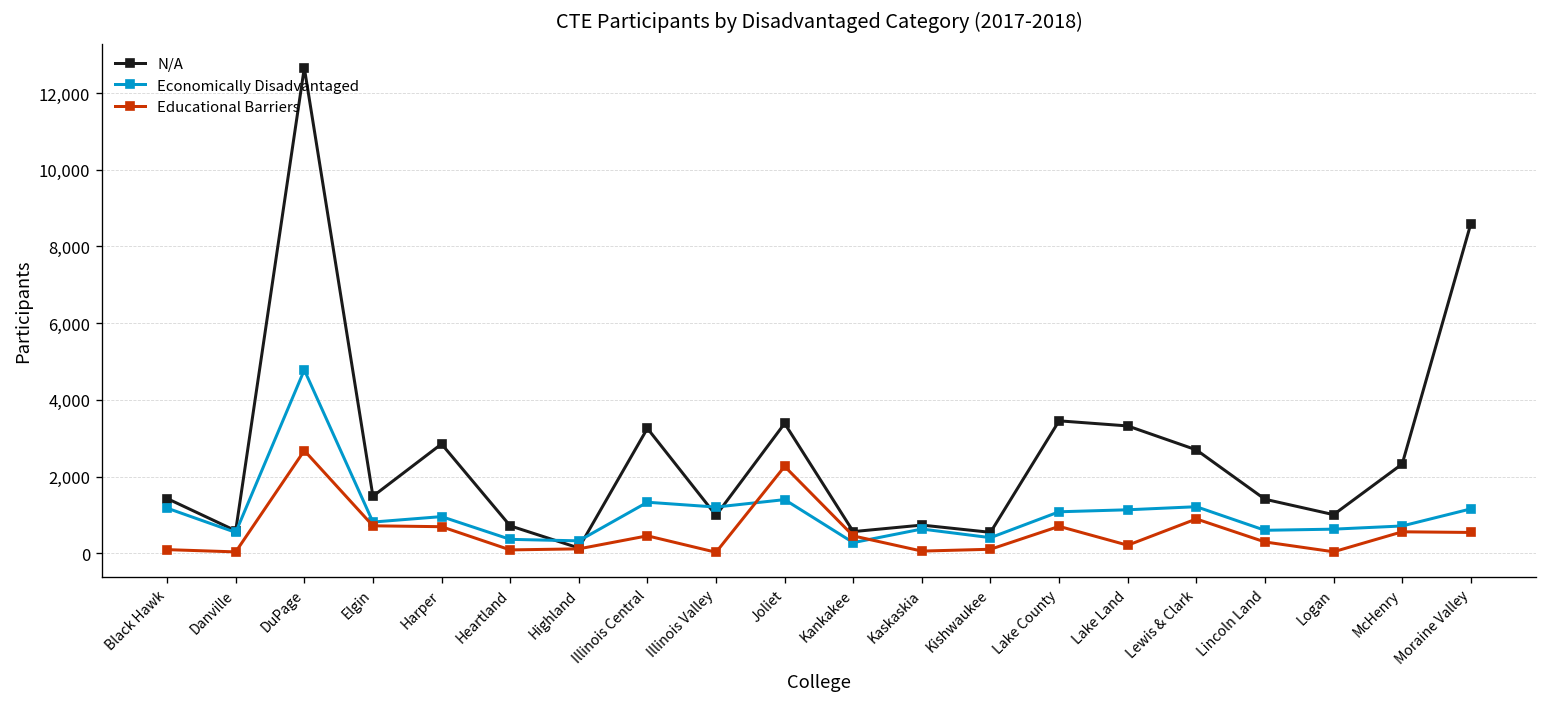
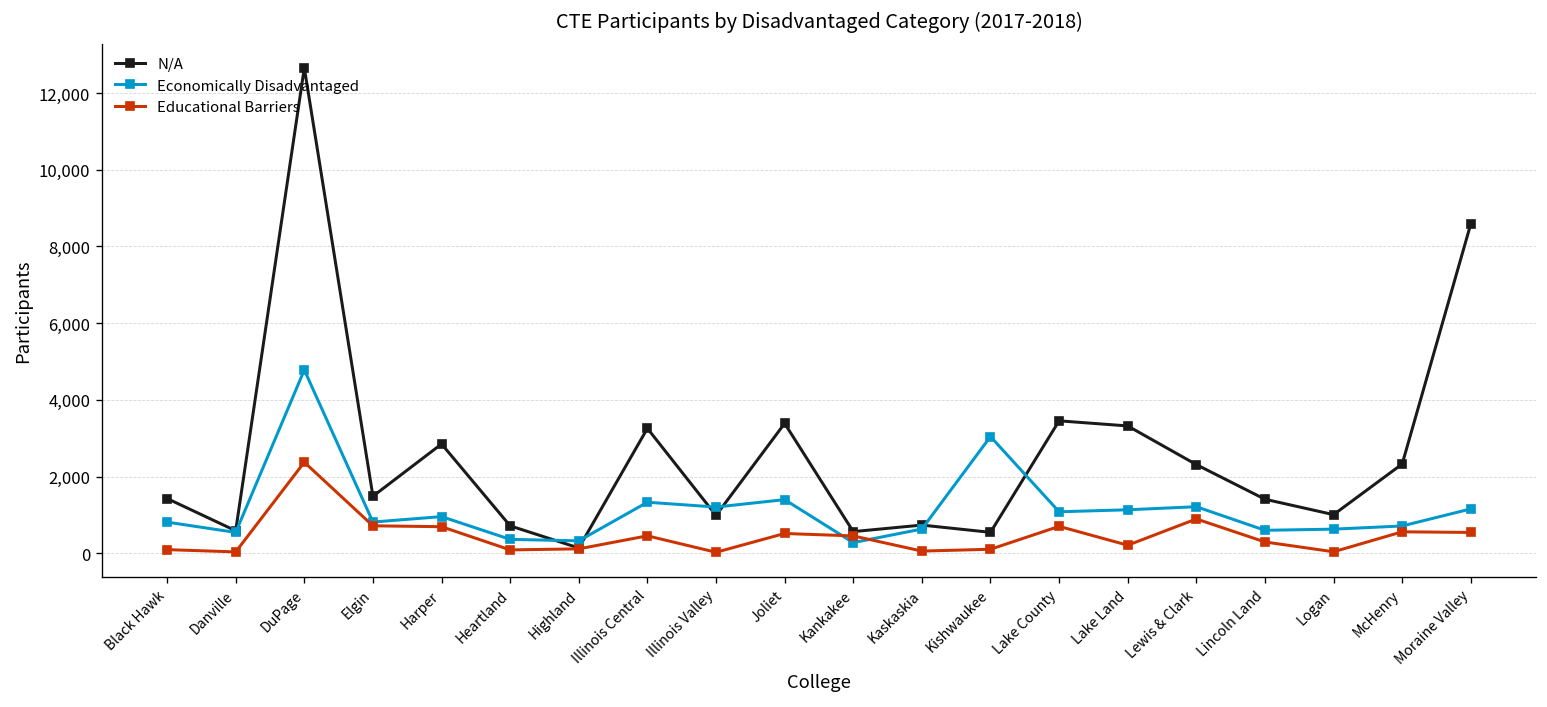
  {
    "N/A": {
      "Black Hawk": "1,400",
      "DuPage": "12,700",
      "Elgin": "1,500",
      "Harper": "2,800",
      "Heartland": "700",
      "Illinois Central": "3,300",
      "Illinois Valley": "1,000",
      "Joliet": "3,400",
      "Kankakee": "600",
      "Kaskaskia": "700",
      "Kishwaukee": "500",
      "Lake County": "3,500",
      "Lake Land": "3,300",
-     "Lewis & Clark": "2,700",
+     "Lewis & Clark": "2,300",
      "Lincoln Land": "1,400",
      "Logan": "1,000",
      "McHenry": "2,300",
      "Moraine Valley": "8,600"
    },
    "Economically Disadvantaged": {
-     "Black Hawk": "1,200",
+     "Black Hawk": "800",
      "DuPage": "4,800",
      "Elgin": "800",
      "Harper": "1,000",
      "Heartland": "400",
      "Highland": "300",
      "Illinois Central": "1,300",
      "Illinois Valley": "1,200",
      "Joliet": "1,400",
      "Kankakee": "300",
      "Kaskaskia": "600",
-     "Kishwaukee": "400",
+     "Kishwaukee": "3,000",
      "Lake County": "1,100",
      "Lake Land": "1,100",
      "Lewis & Clark": "1,200",
      "Lincoln Land": "600",
      "Logan": "600",
      "McHenry": "700",
      "Moraine Valley": "1,200"
    },
    "Educational Barriers": {
      "Black Hawk": "100",
      "Danville": "0",
-     "DuPage": "2,700",
+     "DuPage": "2,400",
      "Elgin": "700",
      "Harper": "700",
      "Heartland": "100",
      "Illinois Central": "500",
      "Illinois Valley": "0",
-     "Joliet": "2,300",
+     "Joliet": "500",
      "Kankakee": "500",
      "Kaskaskia": "100",
      "Kishwaukee": "100",
      "Lake County": "700",
      "Lake Land": "200",
      "Lewis & Clark": "900",
      "Lincoln Land": "300",
      "Logan": "0",
      "McHenry": "600",
      "Moraine Valley": "500"
    }
  }
